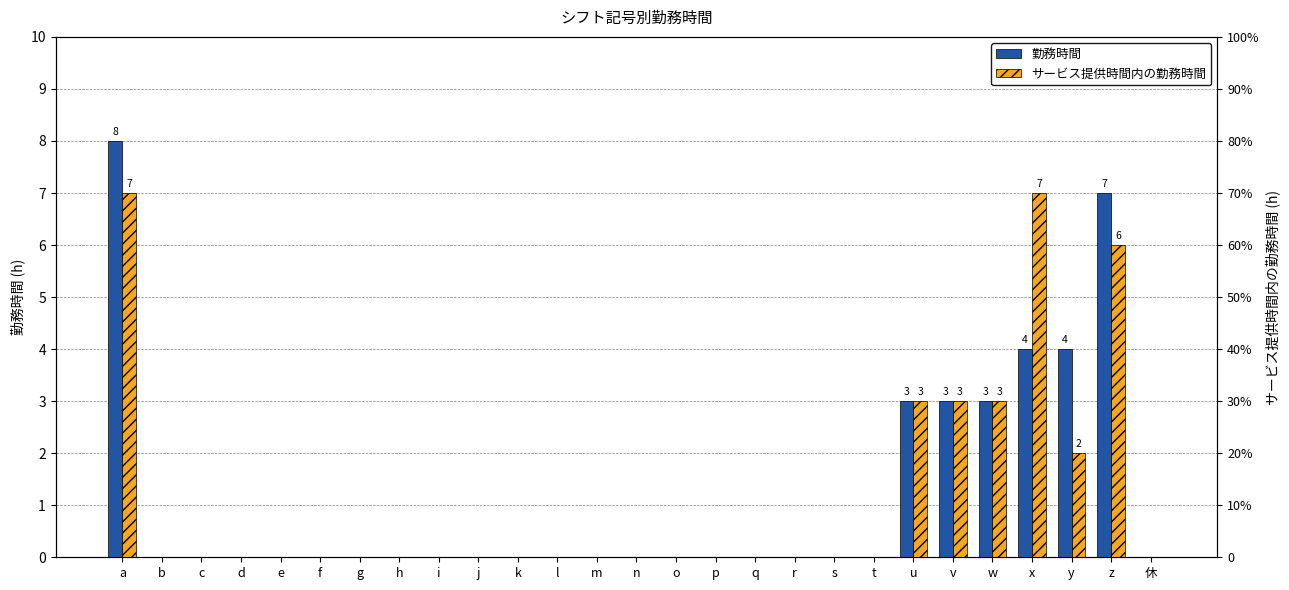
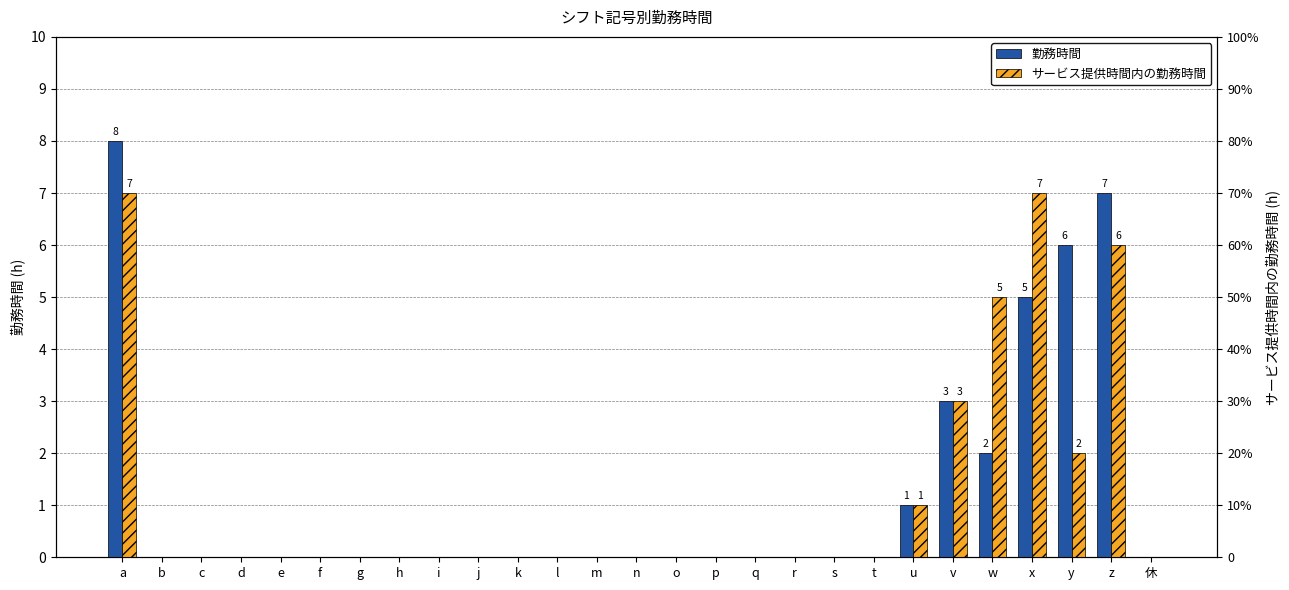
  {
    "勤務時間": {
      "a": 8,
-     "u": 3,
+     "u": 1,
      "v": 3,
-     "w": 3,
-     "x": 4,
-     "y": 4,
+     "w": 2,
+     "x": 5,
+     "y": 6,
      "z": 7
    },
    "サービス提供時間内の勤務時間": {
      "a": 7,
-     "u": 3,
+     "u": 1,
      "v": 3,
-     "w": 3,
+     "w": 5,
      "x": 7,
      "y": 2,
      "z": 6
    }
  }
